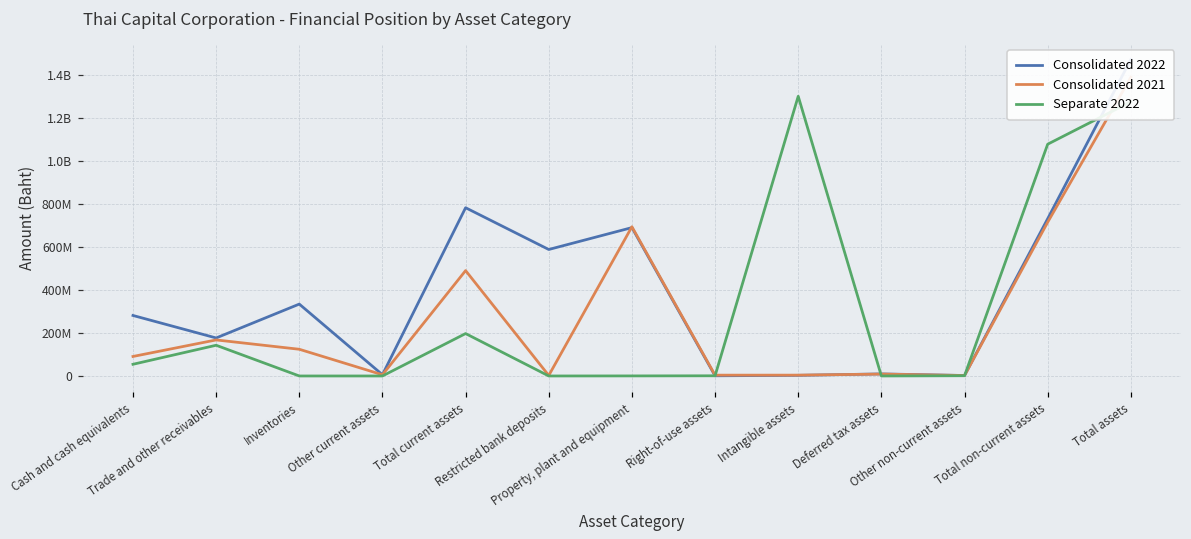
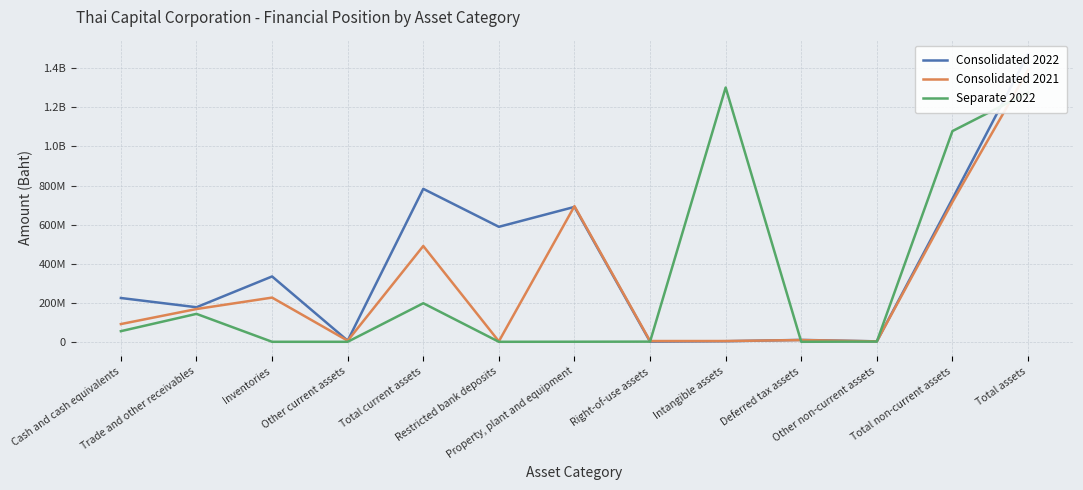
  {
    "Consolidated 2022": {
-     "Cash and cash equivalents": 280000000,
+     "Cash and cash equivalents": 220000000,
      "Inventories": 330000000,
      "Total current assets": 780000000,
      "Restricted bank deposits": 590000000,
      "Total non-current assets": 730000000
    },
    "Consolidated 2021": {
      "Cash and cash equivalents": 90000000,
-     "Inventories": 120000000,
+     "Inventories": 230000000,
      "Total current assets": 490000000,
      "Total non-current assets": 720000000
    },
    "Separate 2022": {
      "Cash and cash equivalents": 50000000,
      "Trade and other receivables": 140000000,
      "Inventories": 0,
      "Total current assets": 200000000,
      "Property, plant and equipment": 0,
      "Intangible assets": 1300000000,
      "Total non-current assets": 1080000000
    }
  }
